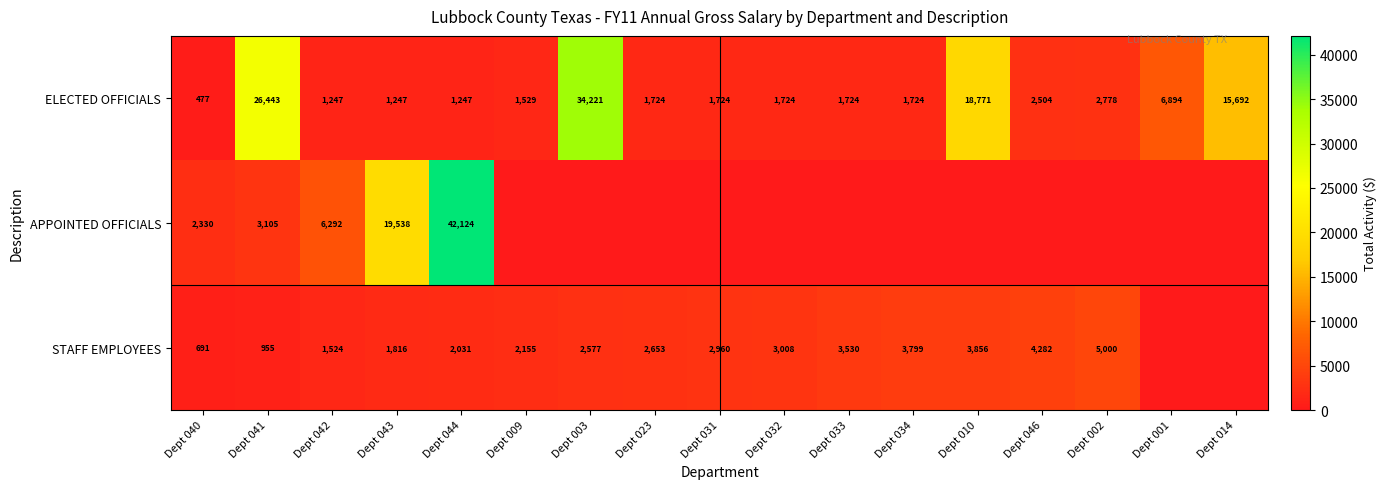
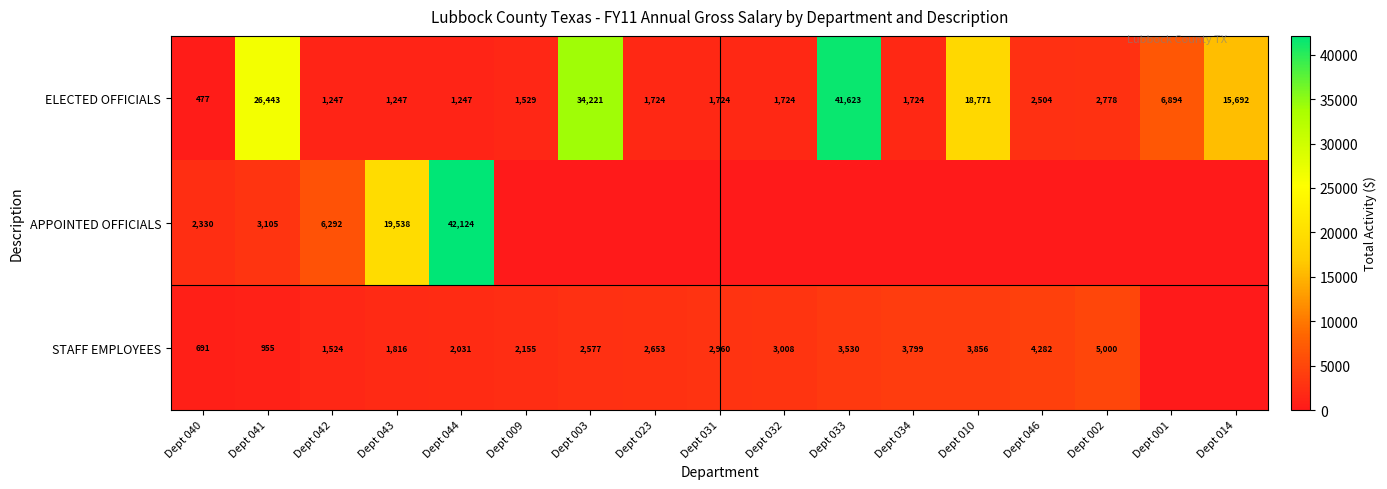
  {
    "ELECTED OFFICIALS": {
      "Dept 040": "477",
      "Dept 041": "26,443",
      "Dept 042": "1,247",
      "Dept 043": "1,247",
      "Dept 044": "1,247",
      "Dept 009": "1,529",
      "Dept 003": "34,221",
      "Dept 023": "1,724",
      "Dept 031": "1,724",
      "Dept 032": "1,724",
-     "Dept 033": "1,724",
+     "Dept 033": "41,623",
      "Dept 034": "1,724",
      "Dept 010": "18,771",
      "Dept 046": "2,504",
      "Dept 002": "2,778",
      "Dept 001": "6,894",
      "Dept 014": "15,692"
    },
    "APPOINTED OFFICIALS": {
      "Dept 040": "2,330",
      "Dept 041": "3,105",
      "Dept 042": "6,292",
      "Dept 043": "19,538",
      "Dept 044": "42,124"
    },
    "STAFF EMPLOYEES": {
      "Dept 040": "691",
      "Dept 041": "955",
      "Dept 042": "1,524",
      "Dept 043": "1,816",
      "Dept 044": "2,031",
      "Dept 009": "2,155",
      "Dept 003": "2,577",
      "Dept 023": "2,653",
      "Dept 031": "2,960",
      "Dept 032": "3,008",
      "Dept 033": "3,530",
      "Dept 034": "3,799",
      "Dept 010": "3,856",
      "Dept 046": "4,282",
      "Dept 002": "5,000"
    }
  }
